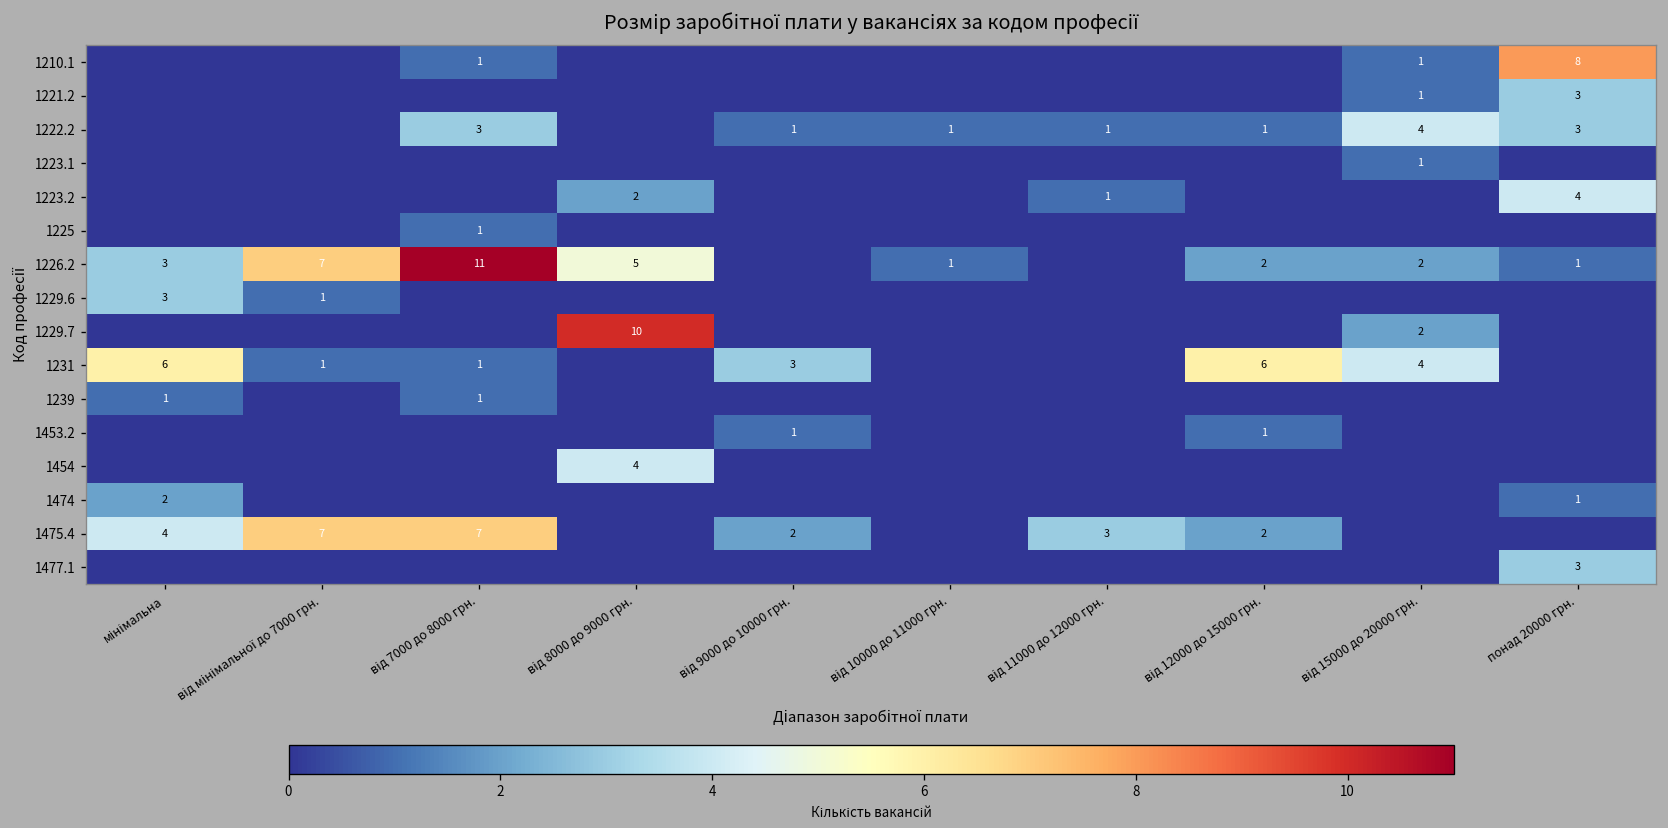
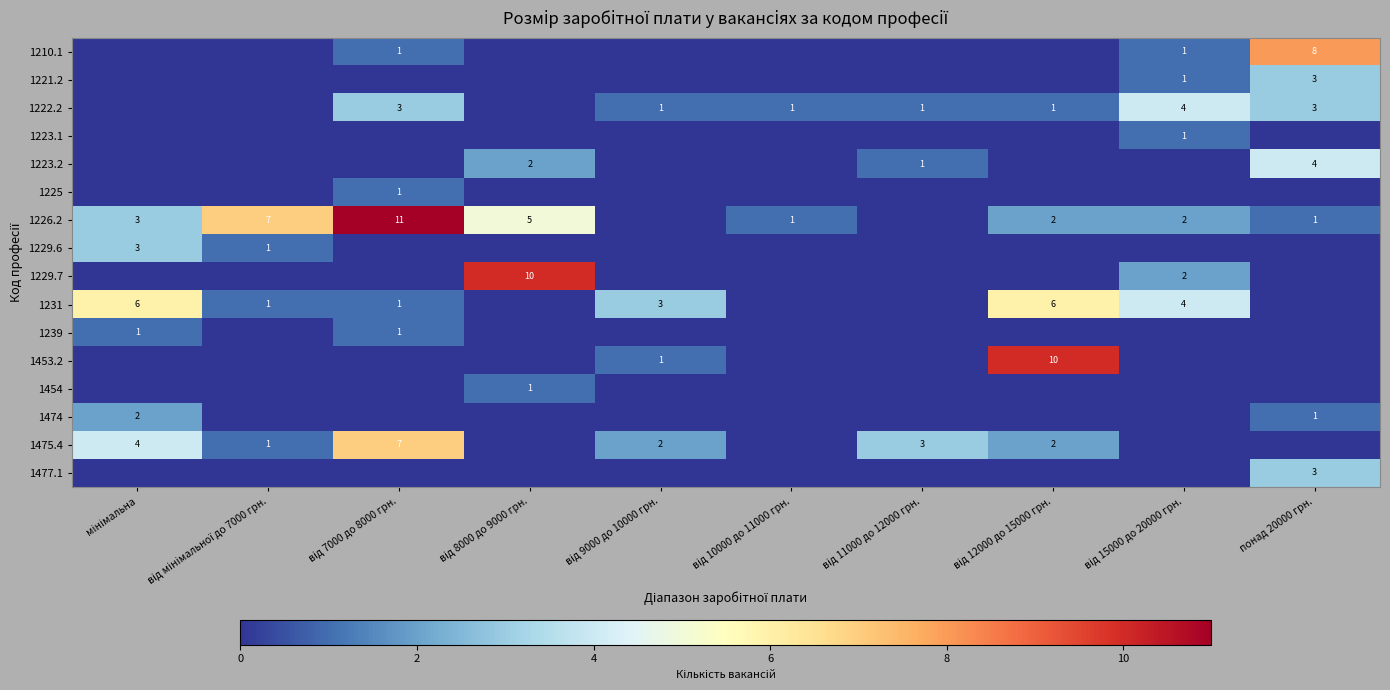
  {
    "1210.1": {
      "від 7000 до 8000 грн.": 1,
      "від 15000 до 20000 грн.": 1,
      "понад 20000 грн.": 8
    },
    "1221.2": {
      "від 15000 до 20000 грн.": 1,
      "понад 20000 грн.": 3
    },
    "1222.2": {
      "від 7000 до 8000 грн.": 3,
      "від 9000 до 10000 грн.": 1,
      "від 10000 до 11000 грн.": 1,
      "від 11000 до 12000 грн.": 1,
      "від 12000 до 15000 грн.": 1,
      "від 15000 до 20000 грн.": 4,
      "понад 20000 грн.": 3
    },
    "1223.1": {
      "від 15000 до 20000 грн.": 1
    },
    "1223.2": {
      "від 8000 до 9000 грн.": 2,
      "від 11000 до 12000 грн.": 1,
      "понад 20000 грн.": 4
    },
    "1225": {
      "від 7000 до 8000 грн.": 1
    },
    "1226.2": {
      "мінімальна": 3,
      "від мінімальної до 7000 грн.": 7,
      "від 7000 до 8000 грн.": 11,
      "від 8000 до 9000 грн.": 5,
      "від 10000 до 11000 грн.": 1,
      "від 12000 до 15000 грн.": 2,
      "від 15000 до 20000 грн.": 2,
      "понад 20000 грн.": 1
    },
    "1229.6": {
      "мінімальна": 3,
      "від мінімальної до 7000 грн.": 1
    },
    "1229.7": {
      "від 8000 до 9000 грн.": 10,
      "від 15000 до 20000 грн.": 2
    },
    "1231": {
      "мінімальна": 6,
      "від мінімальної до 7000 грн.": 1,
      "від 7000 до 8000 грн.": 1,
      "від 9000 до 10000 грн.": 3,
      "від 12000 до 15000 грн.": 6,
      "від 15000 до 20000 грн.": 4
    },
    "1239": {
      "мінімальна": 1,
      "від 7000 до 8000 грн.": 1
    },
    "1453.2": {
      "від 9000 до 10000 грн.": 1,
-     "від 12000 до 15000 грн.": 1
+     "від 12000 до 15000 грн.": 10
    },
    "1454": {
-     "від 8000 до 9000 грн.": 4
+     "від 8000 до 9000 грн.": 1
    },
    "1474": {
      "мінімальна": 2,
      "понад 20000 грн.": 1
    },
    "1475.4": {
      "мінімальна": 4,
-     "від мінімальної до 7000 грн.": 7,
+     "від мінімальної до 7000 грн.": 1,
      "від 7000 до 8000 грн.": 7,
      "від 9000 до 10000 грн.": 2,
      "від 11000 до 12000 грн.": 3,
      "від 12000 до 15000 грн.": 2
    },
    "1477.1": {
      "понад 20000 грн.": 3
    }
  }
